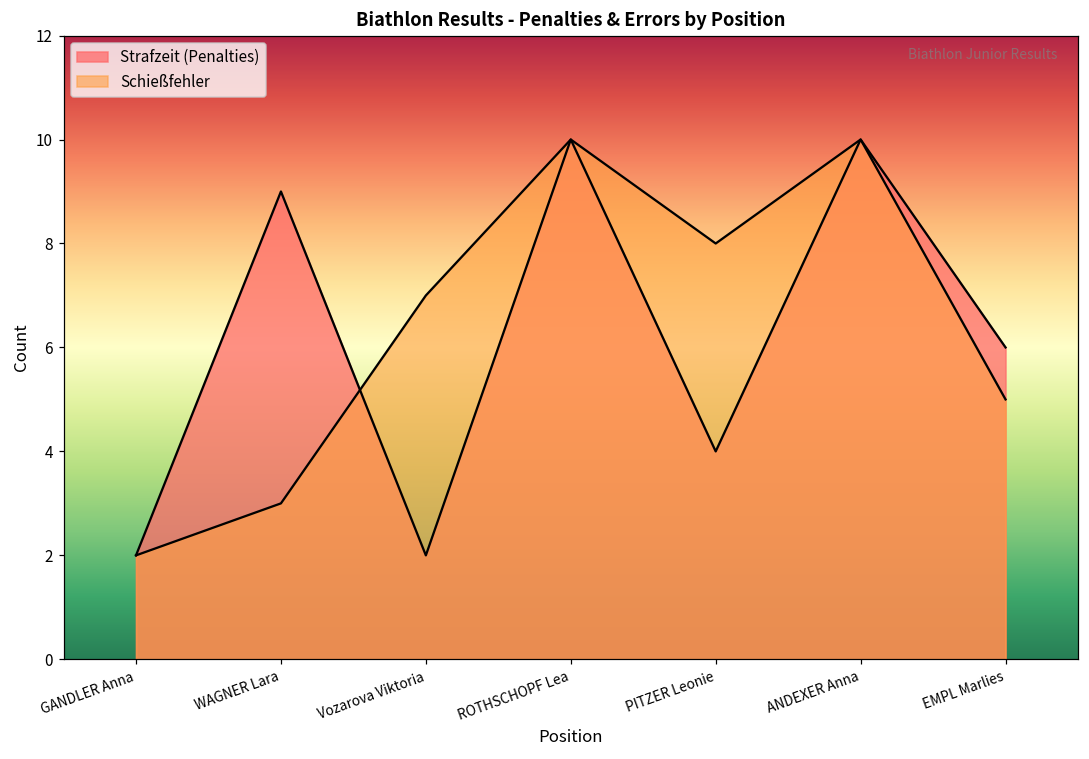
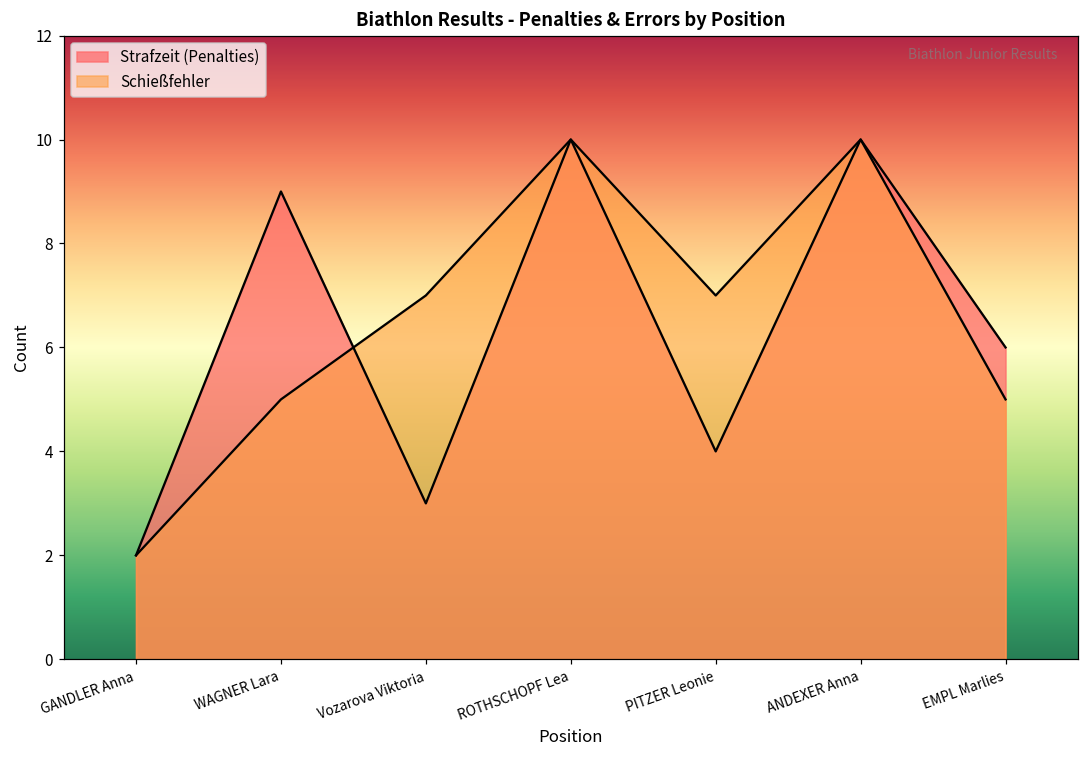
  {
    "Strafzeit (Penalties)": {
      "WAGNER Lara": 9,
-     "Vozarova Viktoria": 2,
+     "Vozarova Viktoria": 3,
      "PITZER Leonie": 4,
      "EMPL Marlies": 6
    },
    "Schießfehler": {
-     "WAGNER Lara": 3,
+     "WAGNER Lara": 5,
      "Vozarova Viktoria": 7,
-     "PITZER Leonie": 8,
+     "PITZER Leonie": 7,
      "EMPL Marlies": 5
    }
  }
